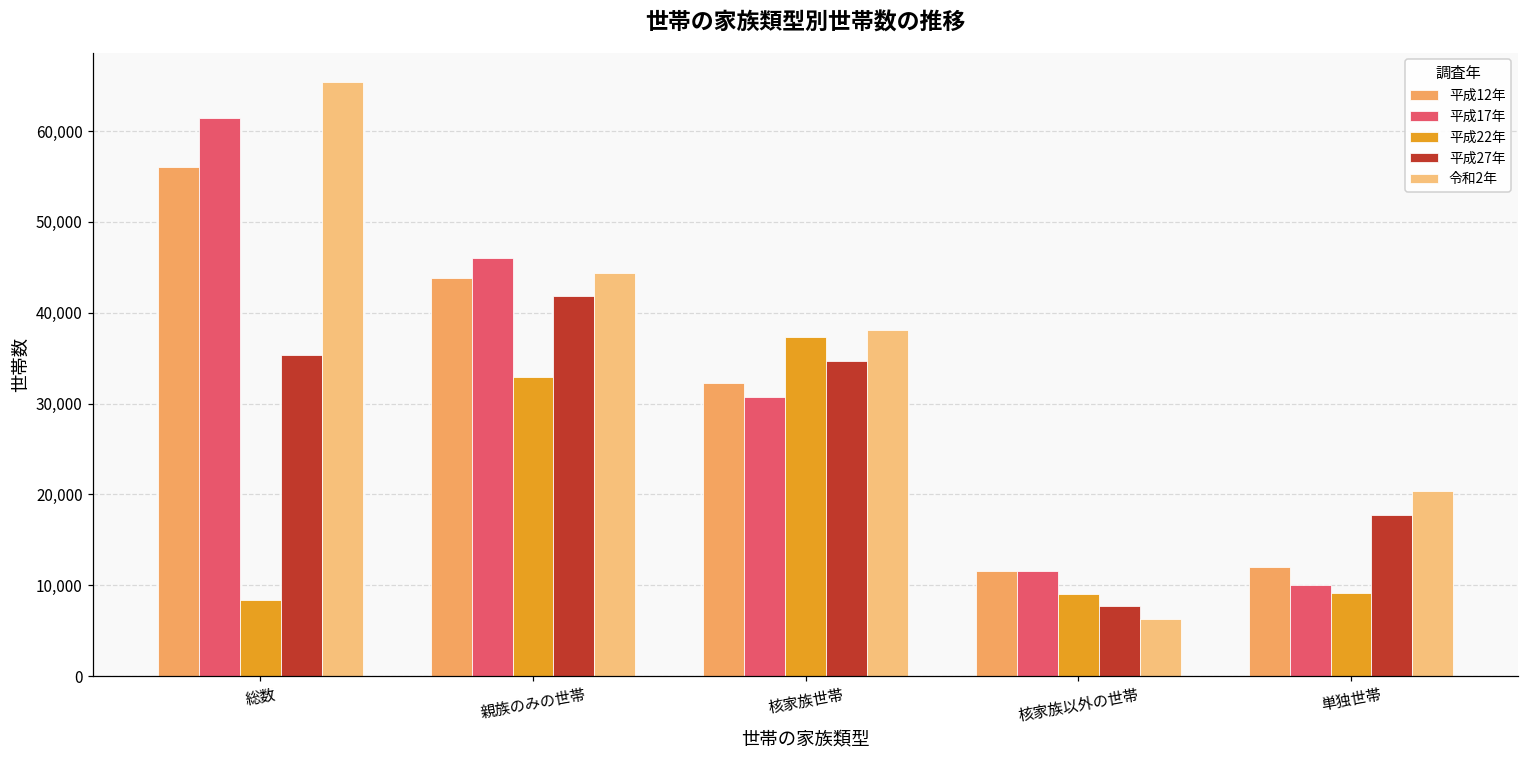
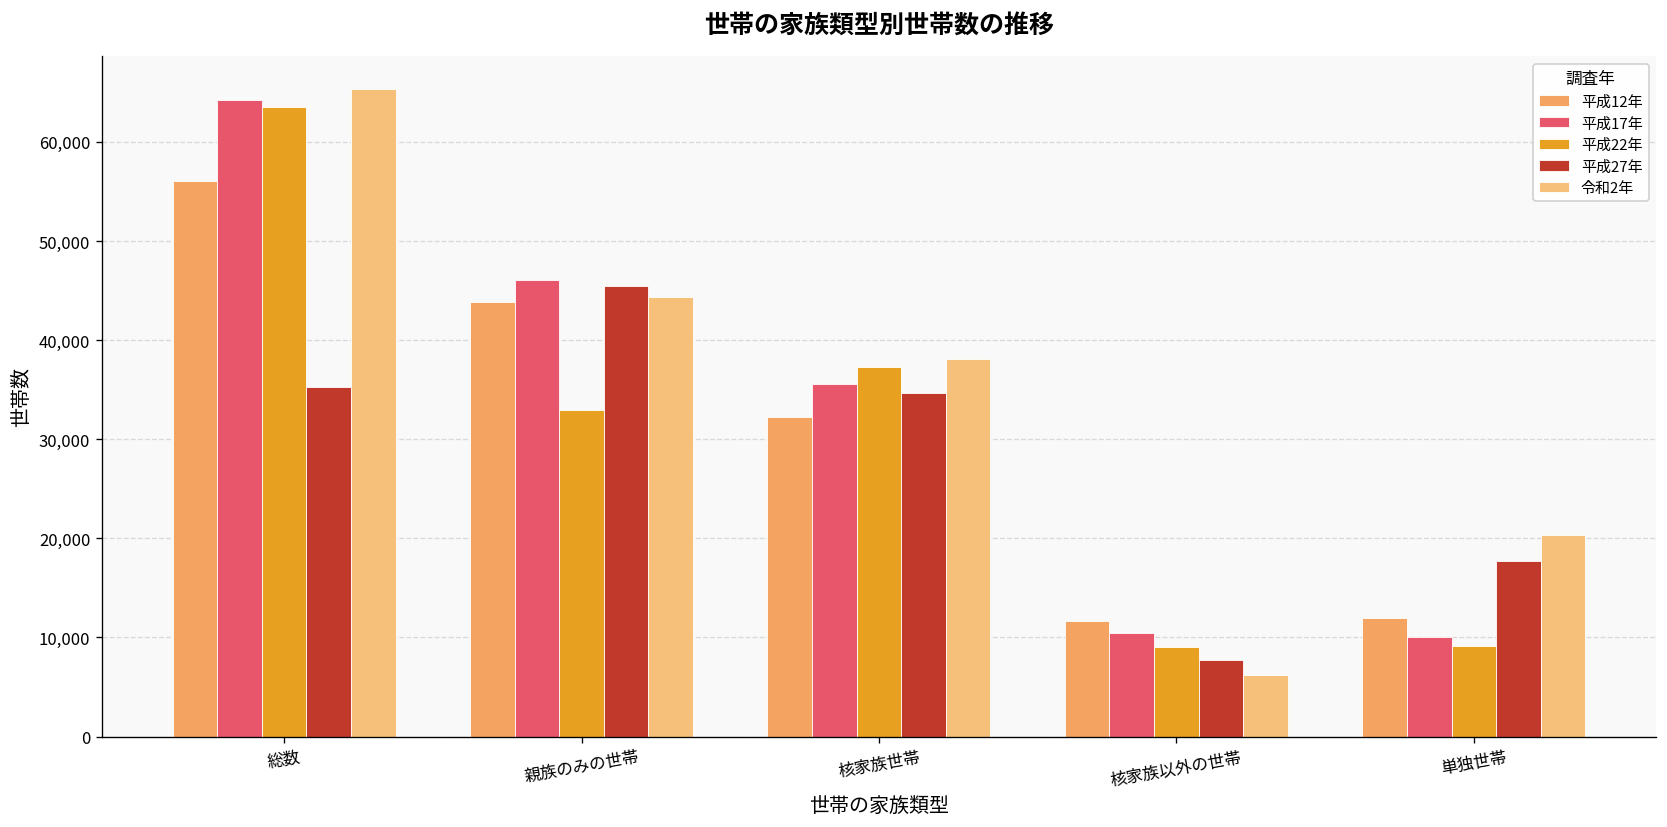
  {
    "平成17年": {
-     "総数": "61,000",
+     "総数": "64,000",
      "親族のみの世帯": "46,000",
-     "核家族世帯": "31,000",
-     "核家族以外の世帯": "12,000",
+     "核家族世帯": "36,000",
+     "核家族以外の世帯": "10,000",
      "単独世帯": "10,000"
    },
    "平成22年": {
-     "総数": "8,000",
+     "総数": "64,000",
      "親族のみの世帯": "33,000",
      "核家族世帯": "37,000",
      "核家族以外の世帯": "9,000",
      "単独世帯": "9,000"
    },
    "平成27年": {
      "総数": "35,000",
-     "親族のみの世帯": "42,000",
+     "親族のみの世帯": "45,000",
      "核家族世帯": "35,000",
      "核家族以外の世帯": "8,000",
      "単独世帯": "18,000"
    }
  }
